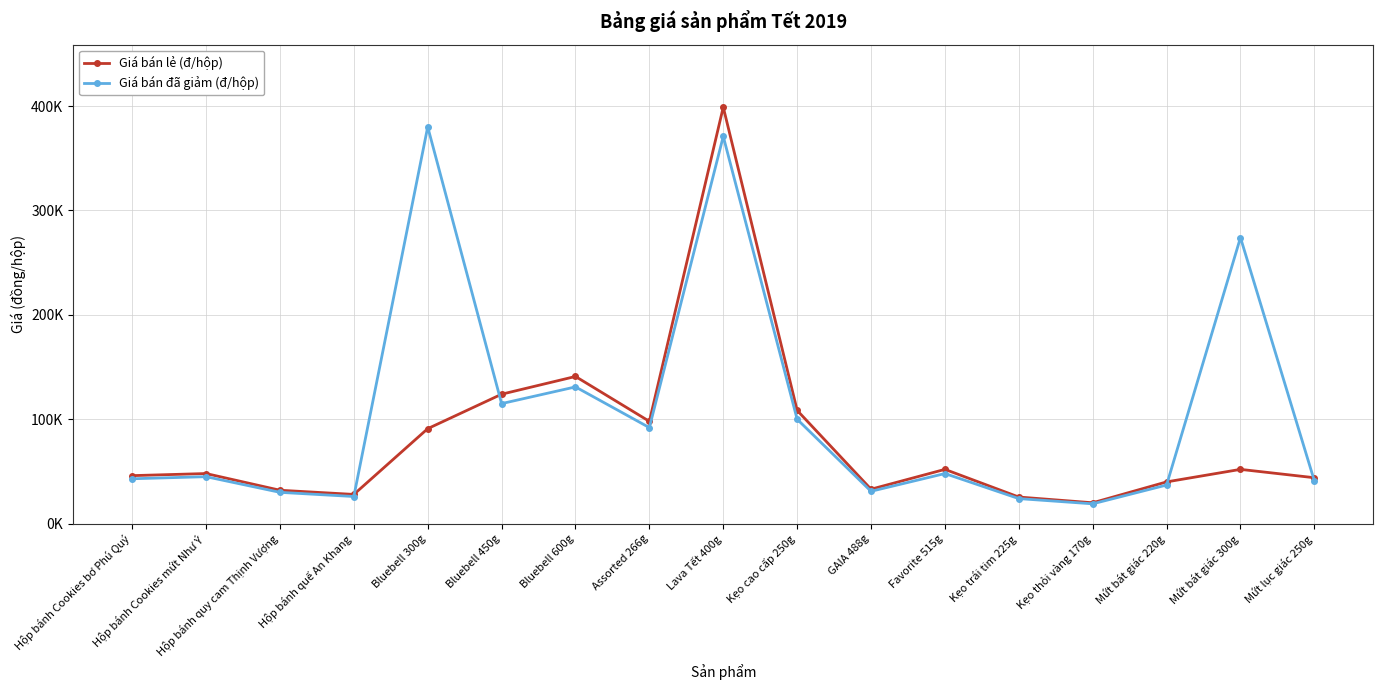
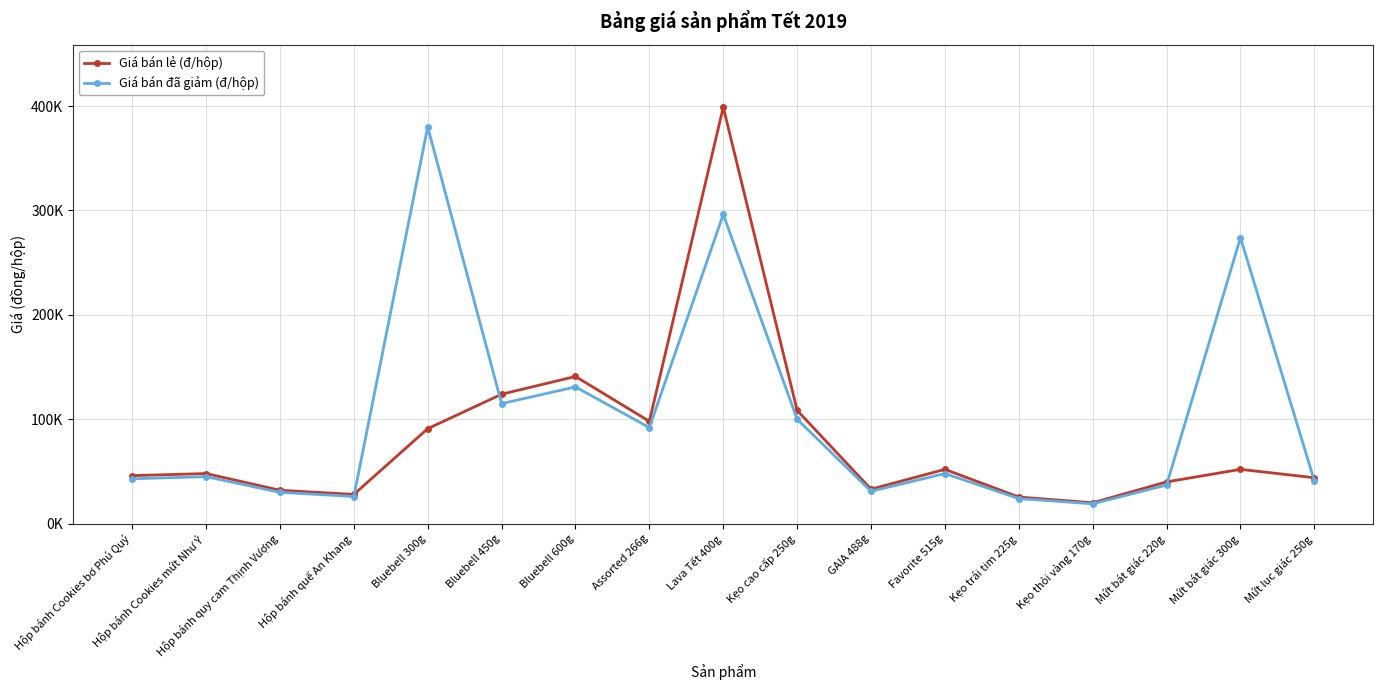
  {
    "Giá bán lẻ (đ/hộp)": {
      "Hộp bánh Cookies bơ Phú Quý": 46000,
      "Hộp bánh Cookies mứt Như Ý": 48000,
      "Bluebell 300g": 91000,
      "Bluebell 450g": 124000,
      "Bluebell 600g": 141000,
      "Assorted 266g": 98000,
      "Lava Tết 400g": 399000,
      "Kẹo cao cấp 250g": 109000,
      "Favorite 515g": 52000,
      "Mứt bát giác 220g": 40000,
      "Mứt bát giác 300g": 52000,
      "Mứt lục giác 250g": 44000
    },
    "Giá bán đã giảm (đ/hộp)": {
      "Hộp bánh Cookies bơ Phú Quý": 43000,
      "Hộp bánh Cookies mứt Như Ý": 45000,
      "Bluebell 300g": 380000,
      "Bluebell 450g": 115000,
      "Bluebell 600g": 131000,
      "Assorted 266g": 92000,
-     "Lava Tết 400g": 371000,
+     "Lava Tết 400g": 296000,
      "Kẹo cao cấp 250g": 100000,
      "Favorite 515g": 48000,
      "Mứt bát giác 220g": 37000,
      "Mứt bát giác 300g": 274000,
      "Mứt lục giác 250g": 41000
    }
  }
